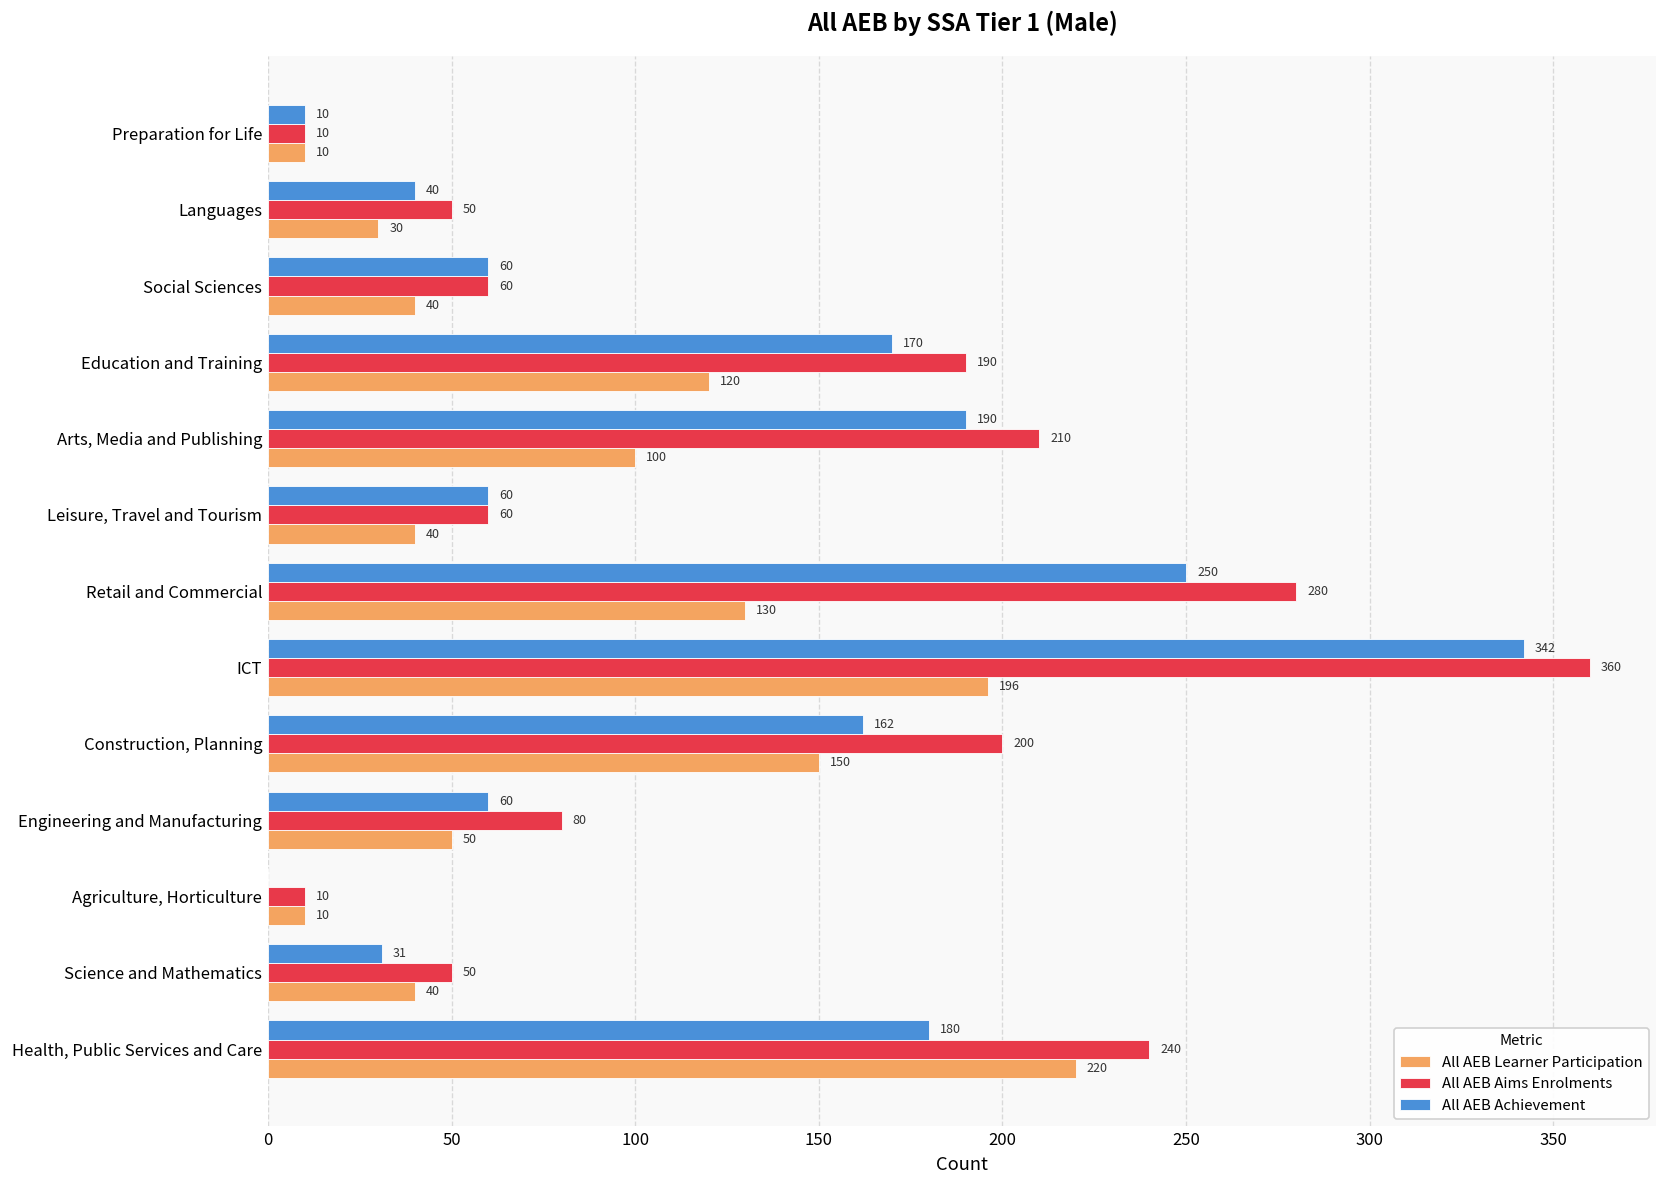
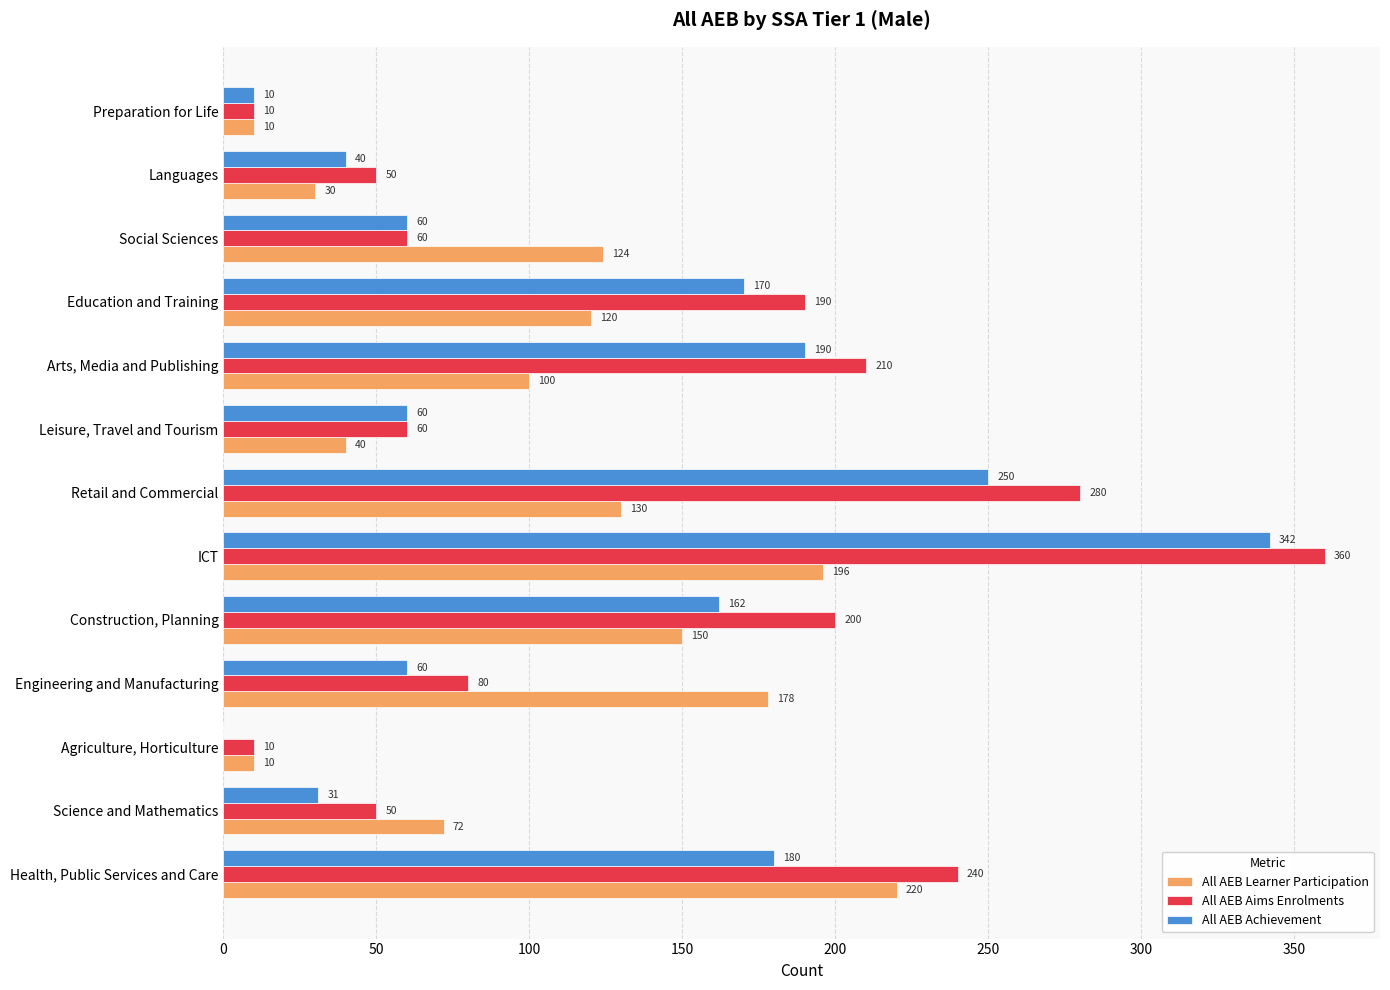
  {
    "All AEB Learner Participation": {
      "Preparation for Life": 10,
      "Languages": 30,
-     "Social Sciences": 40,
+     "Social Sciences": 124,
      "Education and Training": 120,
      "Arts, Media and Publishing": 100,
      "Leisure, Travel and Tourism": 40,
      "Retail and Commercial": 130,
      "ICT": 196,
      "Construction, Planning": 150,
-     "Engineering and Manufacturing": 50,
+     "Engineering and Manufacturing": 178,
      "Agriculture, Horticulture": 10,
-     "Science and Mathematics": 40,
+     "Science and Mathematics": 72,
      "Health, Public Services and Care": 220
    },
    "All AEB Aims Enrolments": {
      "Preparation for Life": 10,
      "Languages": 50,
      "Social Sciences": 60,
      "Education and Training": 190,
      "Arts, Media and Publishing": 210,
      "Leisure, Travel and Tourism": 60,
      "Retail and Commercial": 280,
      "ICT": 360,
      "Construction, Planning": 200,
      "Engineering and Manufacturing": 80,
      "Agriculture, Horticulture": 10,
      "Science and Mathematics": 50,
      "Health, Public Services and Care": 240
    },
    "All AEB Achievement": {
      "Preparation for Life": 10,
      "Languages": 40,
      "Social Sciences": 60,
      "Education and Training": 170,
      "Arts, Media and Publishing": 190,
      "Leisure, Travel and Tourism": 60,
      "Retail and Commercial": 250,
      "ICT": 342,
      "Construction, Planning": 162,
      "Engineering and Manufacturing": 60,
      "Science and Mathematics": 31,
      "Health, Public Services and Care": 180
    }
  }
